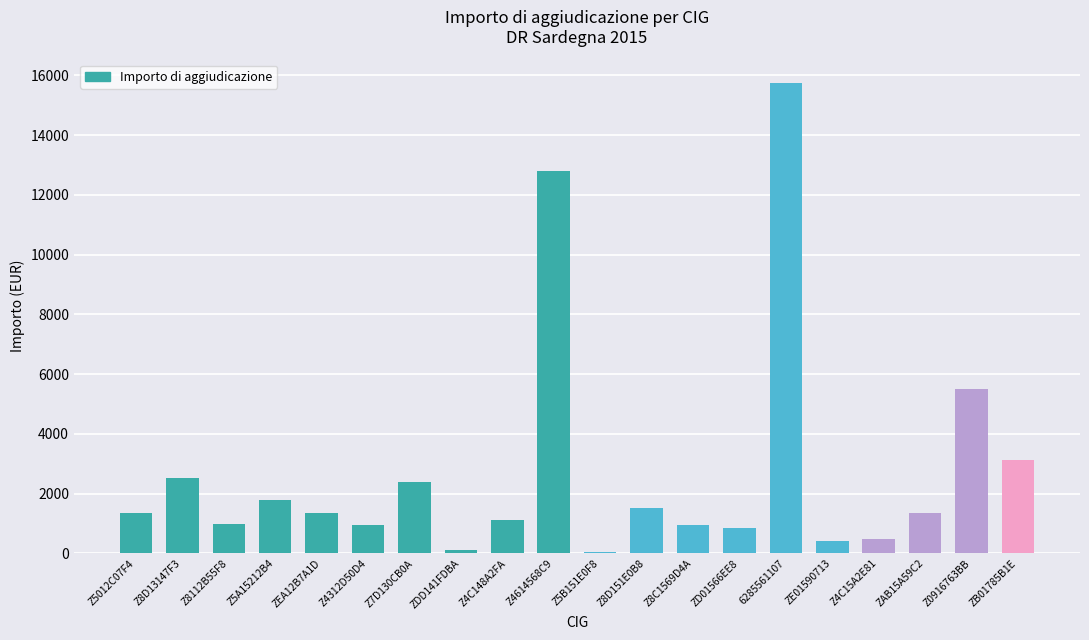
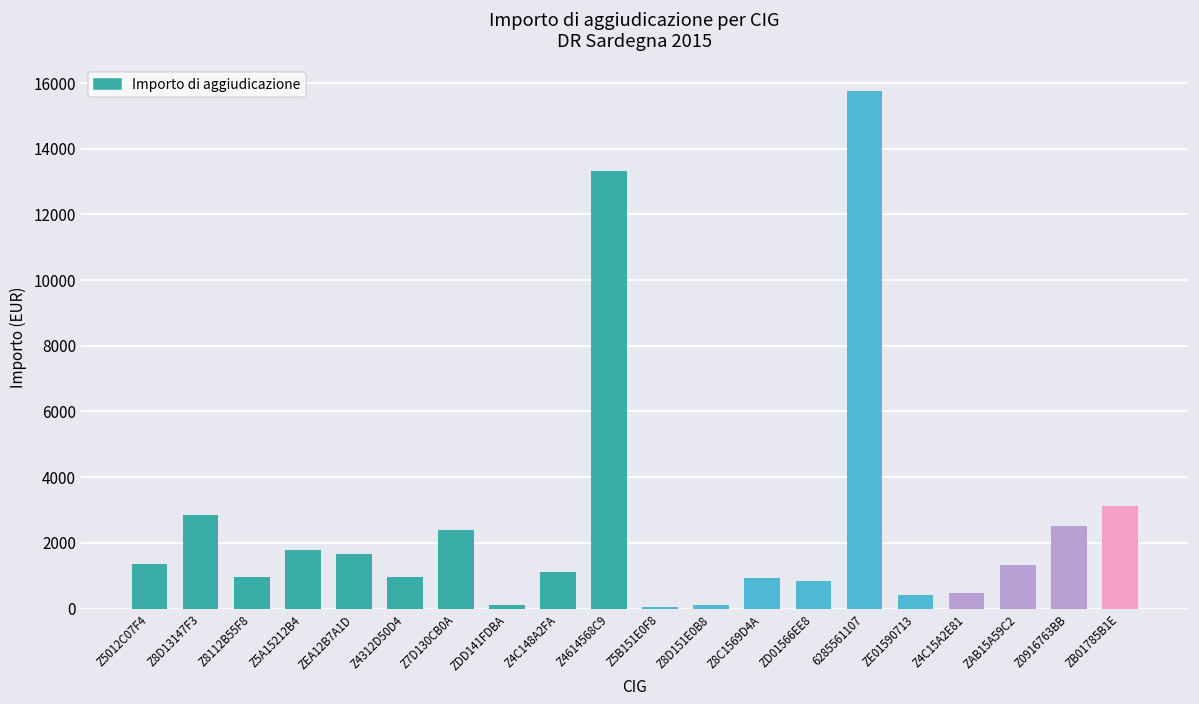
  {
    "Z5012C07F4": 1400,
-   "Z8D13147F3": 2500,
+   "Z8D13147F3": 2900,
    "Z8112B55F8": 1000,
    "Z5A15212B4": 1800,
-   "ZEA12B7A1D": 1300,
+   "ZEA12B7A1D": 1700,
    "Z4312D50D4": 1000,
    "Z7D130CB0A": 2400,
    "ZDD141FDBA": 100,
    "Z4C148A2FA": 1100,
-   "Z4614568C9": 12800,
-   "Z8D151E0B8": 1500,
+   "Z4614568C9": 13300,
+   "Z8D151E0B8": 100,
    "Z8C1569D4A": 900,
    "ZD01566EE8": 900,
    "6285561107": 15800,
    "ZE01590713": 400,
    "Z4C15A2E81": 500,
    "ZAB15A59C2": 1300,
-   "Z0916763BB": 5500,
+   "Z0916763BB": 2500,
    "ZB01785B1E": 3100
  }
